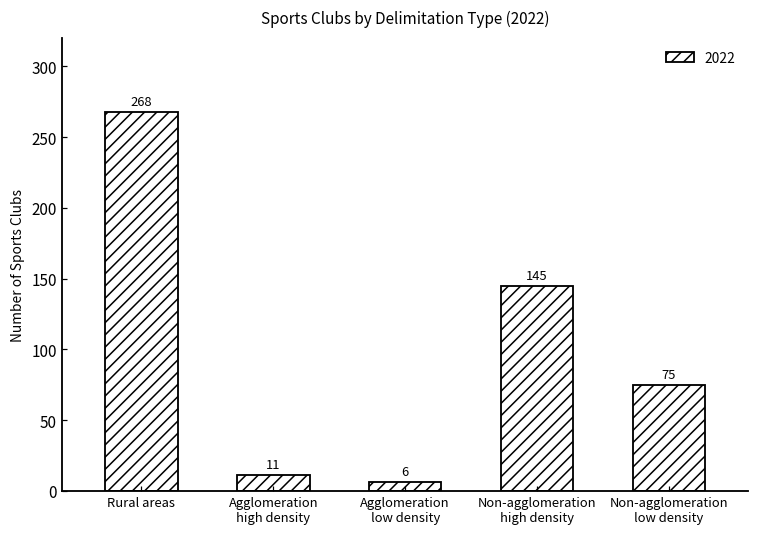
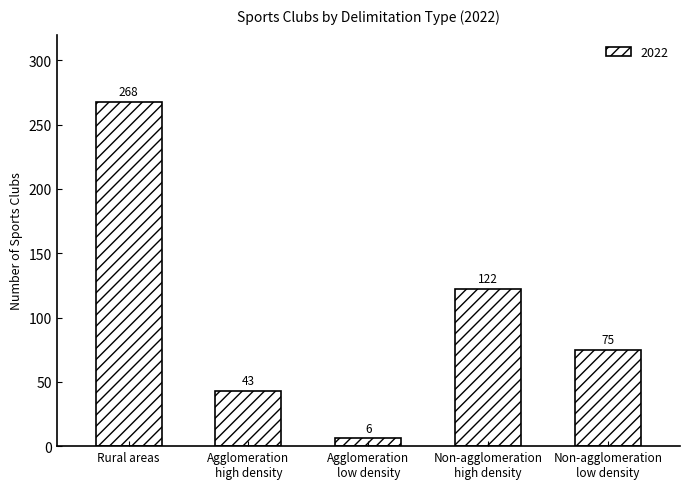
  {
    "Rural areas": 268,
-   "Agglomeration high density": 11,
+   "Agglomeration high density": 43,
    "Agglomeration low density": 6,
-   "Non-agglomeration high density": 145,
+   "Non-agglomeration high density": 122,
    "Non-agglomeration low density": 75
  }
